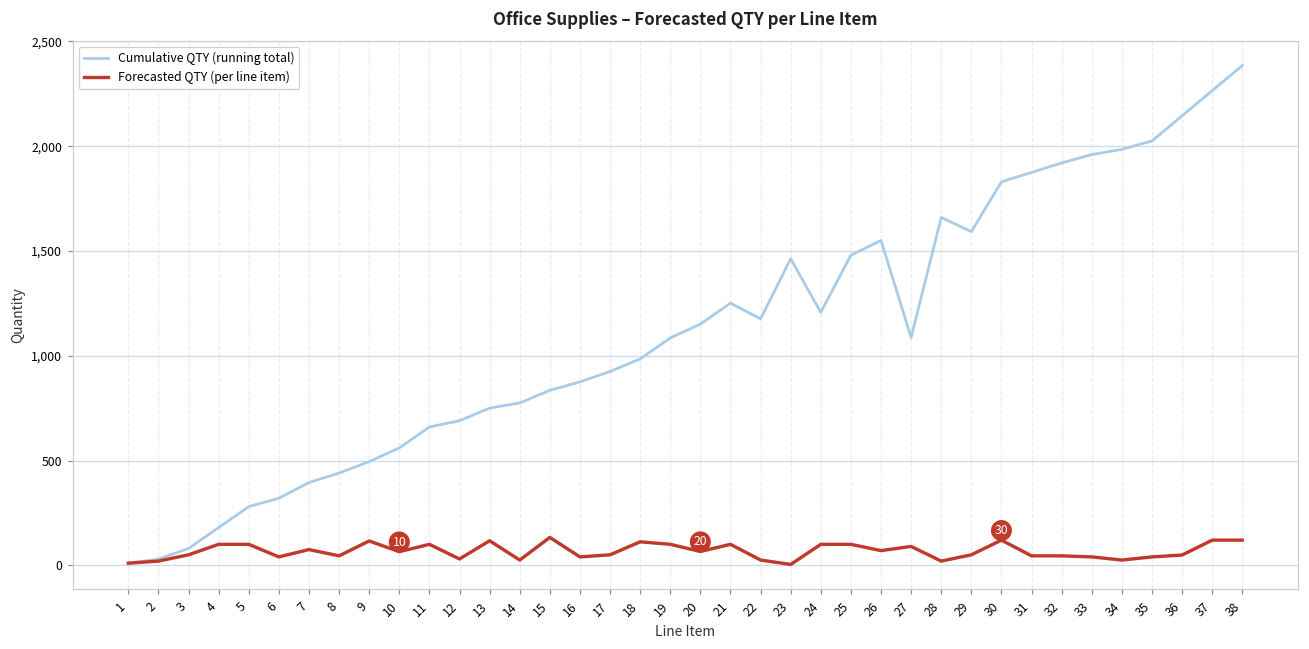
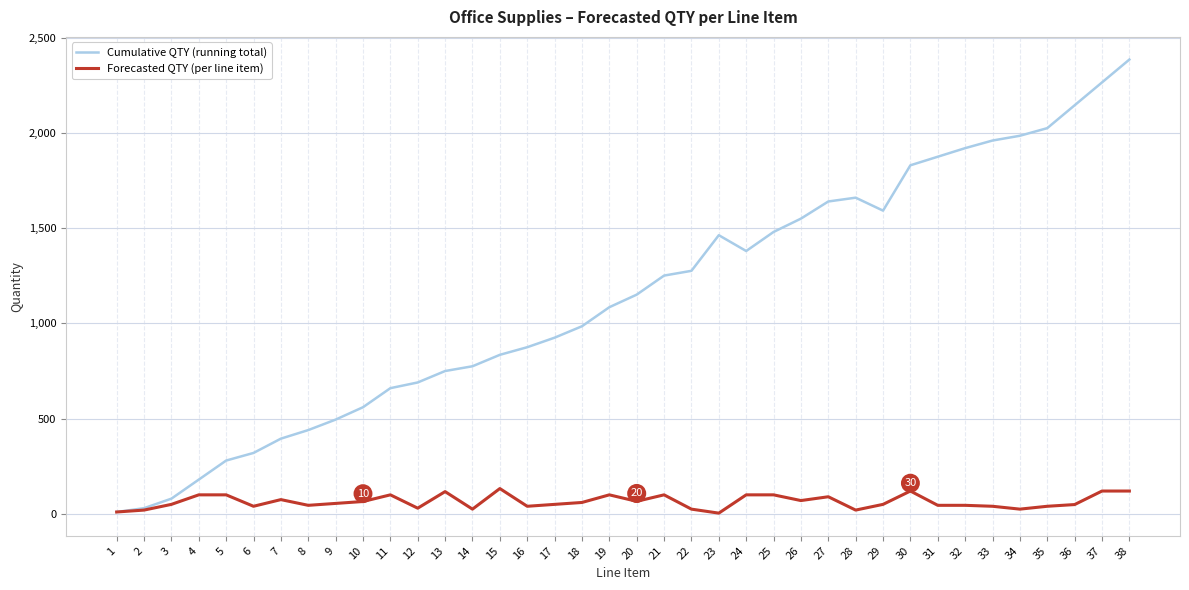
  {
    "Cumulative QTY (running total)": {
      "3": "80",
      "4": "180",
      "5": "280",
      "6": "320",
      "7": "400",
      "8": "440",
      "9": "500",
      "10": "560",
      "11": "660",
      "12": "690",
      "13": "750",
      "14": "780",
      "15": "840",
      "16": "880",
      "17": "930",
      "18": "990",
      "19": "1,090",
      "20": "1,150",
      "21": "1,250",
-     "22": "1,180",
+     "22": "1,280",
      "23": "1,460",
-     "24": "1,210",
+     "24": "1,380",
      "25": "1,480",
      "26": "1,550",
-     "27": "1,090",
+     "27": "1,640",
      "28": "1,660",
      "29": "1,590",
      "30": "1,830",
      "31": "1,880",
      "32": "1,920",
      "33": "1,960",
      "34": "1,990",
      "35": "2,030",
      "36": "2,150",
      "37": "2,270",
      "38": "2,390"
    },
    "Forecasted QTY (per line item)": {
      "3": "50",
      "4": "100",
      "5": "100",
      "6": "40",
      "7": "80",
      "8": "50",
-     "9": "120",
+     "9": "60",
      "11": "100",
      "12": "30",
      "13": "120",
      "14": "30",
      "15": "130",
      "16": "40",
      "17": "50",
-     "18": "110",
+     "18": "60",
      "19": "100",
      "21": "100",
      "22": "30",
      "23": "0",
      "24": "100",
      "25": "100",
      "26": "70",
      "27": "90",
      "28": "20",
      "29": "50",
      "31": "50",
      "32": "50",
      "33": "40",
      "34": "30",
      "35": "40",
      "36": "50",
      "37": "120",
      "38": "120"
    }
  }
